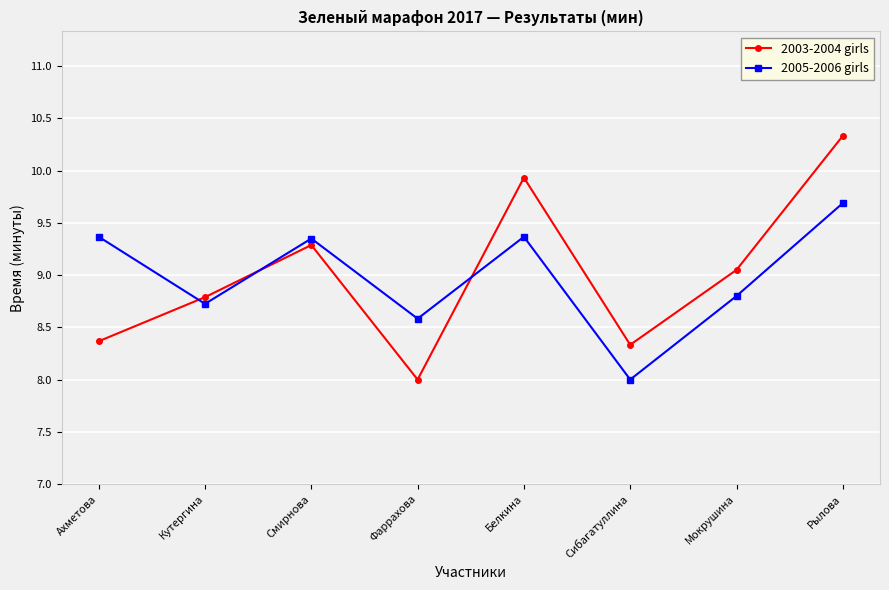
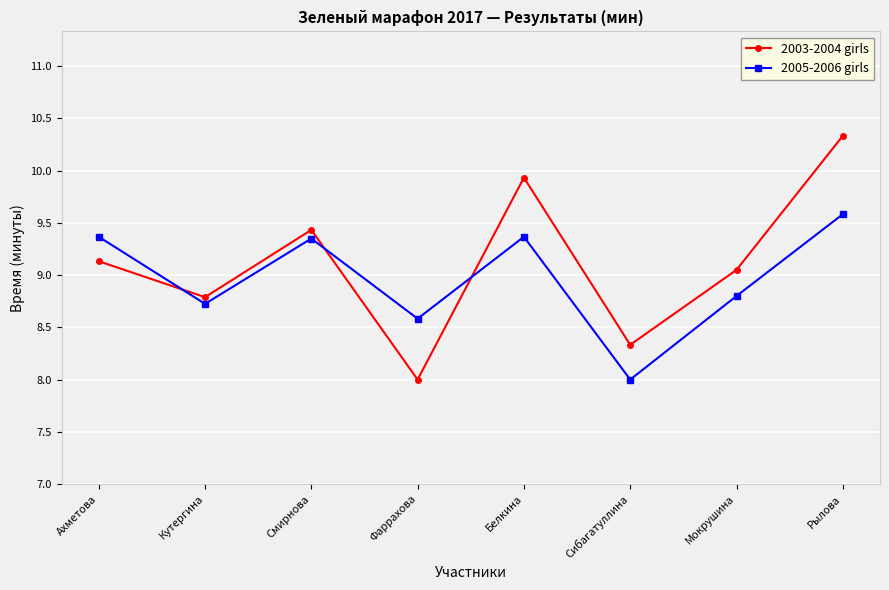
  {
    "2003-2004 girls": {
-     "Ахметова": 8.37,
+     "Ахметова": 9.13,
      "Кутергина": 8.79,
-     "Смирнова": 9.29,
+     "Смирнова": 9.43,
      "Фаррахова": 8.00,
      "Белкина": 9.93,
      "Сибагатуллина": 8.33,
      "Мокрушина": 9.05,
      "Рылова": 10.33
    },
    "2005-2006 girls": {
      "Ахметова": 9.37,
      "Кутергина": 8.73,
      "Смирнова": 9.35,
      "Фаррахова": 8.58,
      "Белкина": 9.37,
      "Сибагатуллина": 8.00,
      "Мокрушина": 8.80,
-     "Рылова": 9.69
+     "Рылова": 9.58
    }
  }
